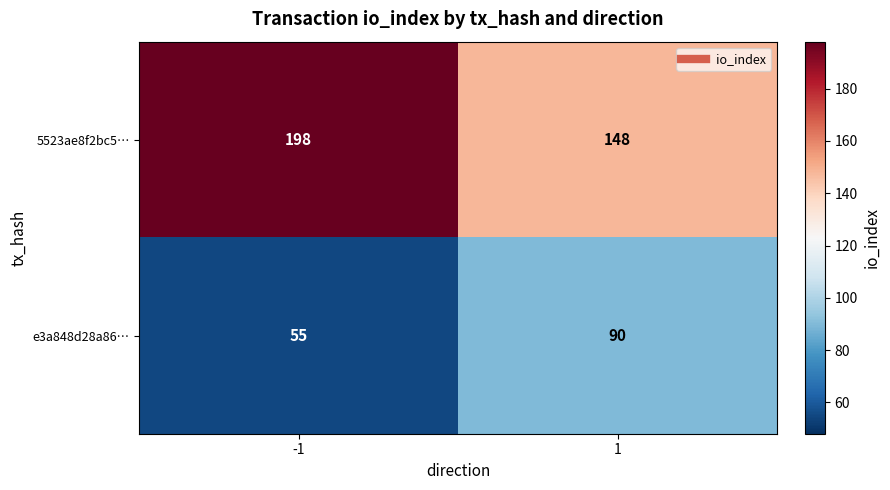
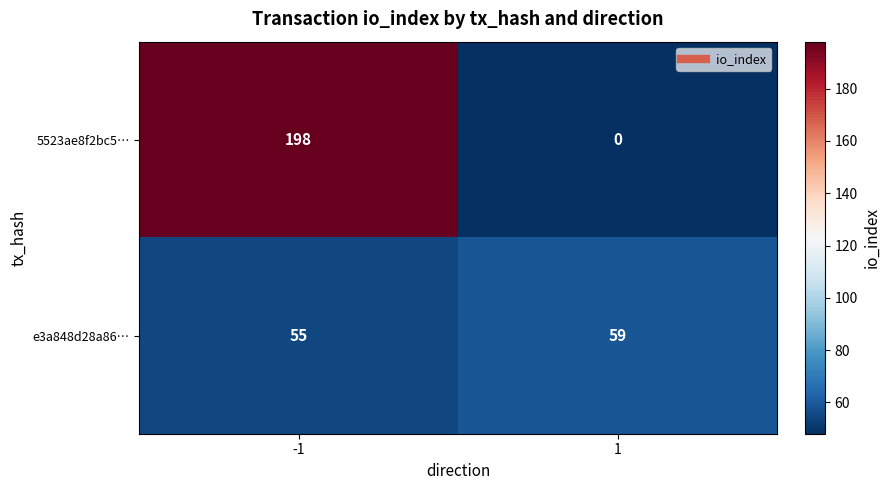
  {
    "5523ae8f2bc5…": {
      "-1": 198,
-     "1": 148
+     "1": 0
    },
    "e3a848d28a86…": {
      "-1": 55,
-     "1": 90
+     "1": 59
    }
  }
